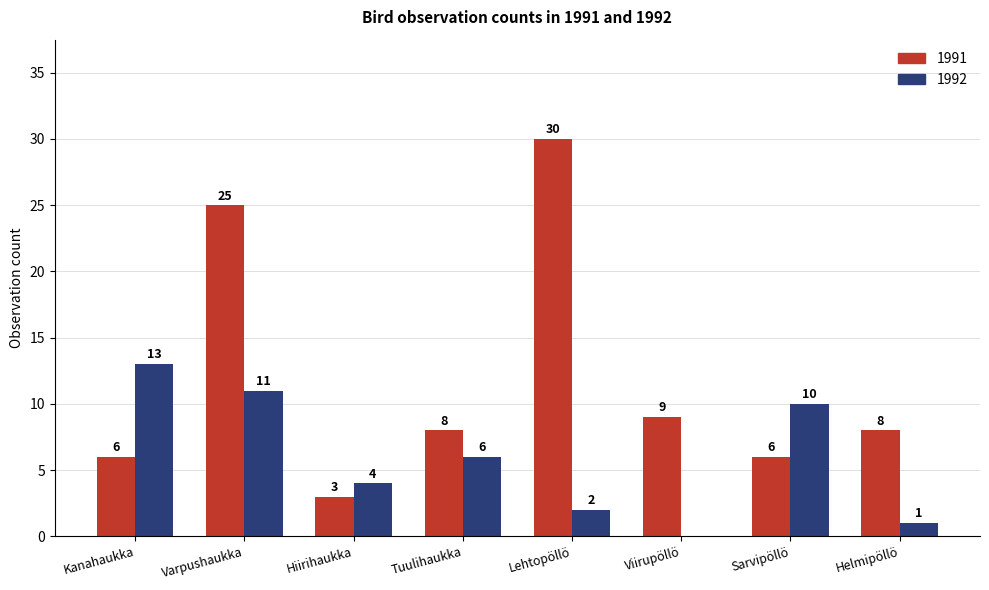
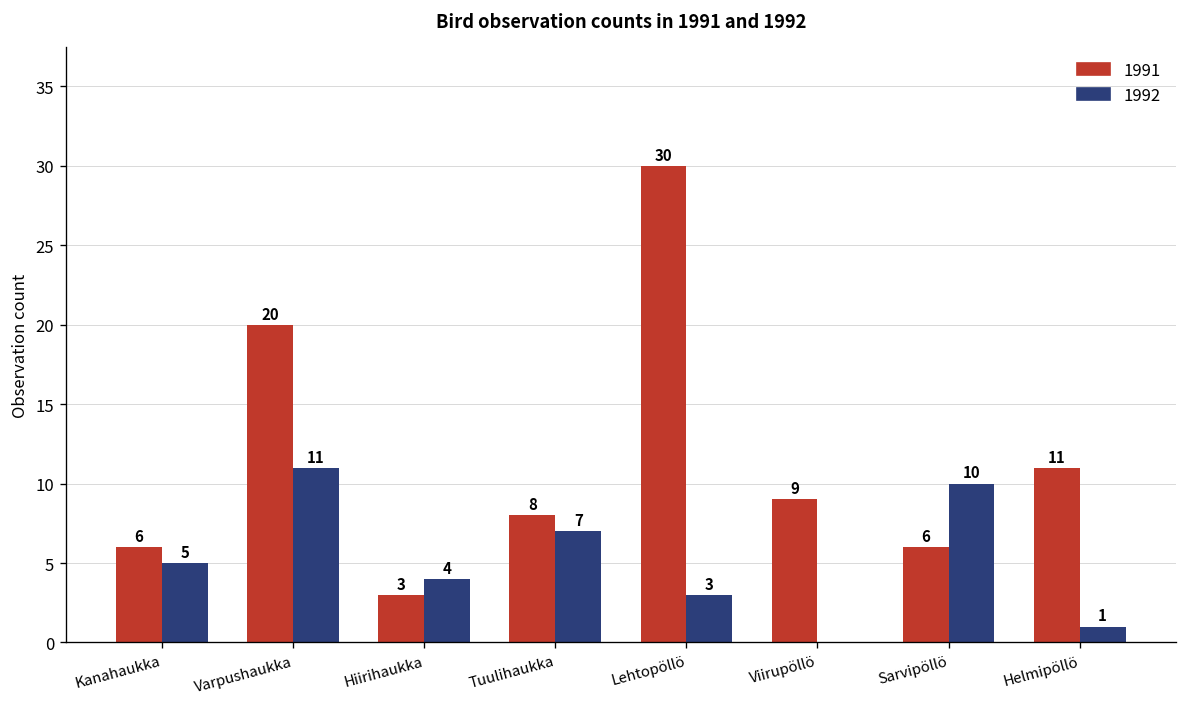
  {
    "1991": {
      "Kanahaukka": 6,
-     "Varpushaukka": 25,
+     "Varpushaukka": 20,
      "Hiirihaukka": 3,
      "Tuulihaukka": 8,
      "Lehtopöllö": 30,
      "Viirupöllö": 9,
      "Sarvipöllö": 6,
-     "Helmipöllö": 8
+     "Helmipöllö": 11
    },
    "1992": {
-     "Kanahaukka": 13,
+     "Kanahaukka": 5,
      "Varpushaukka": 11,
      "Hiirihaukka": 4,
-     "Tuulihaukka": 6,
-     "Lehtopöllö": 2,
+     "Tuulihaukka": 7,
+     "Lehtopöllö": 3,
      "Sarvipöllö": 10,
      "Helmipöllö": 1
    }
  }
